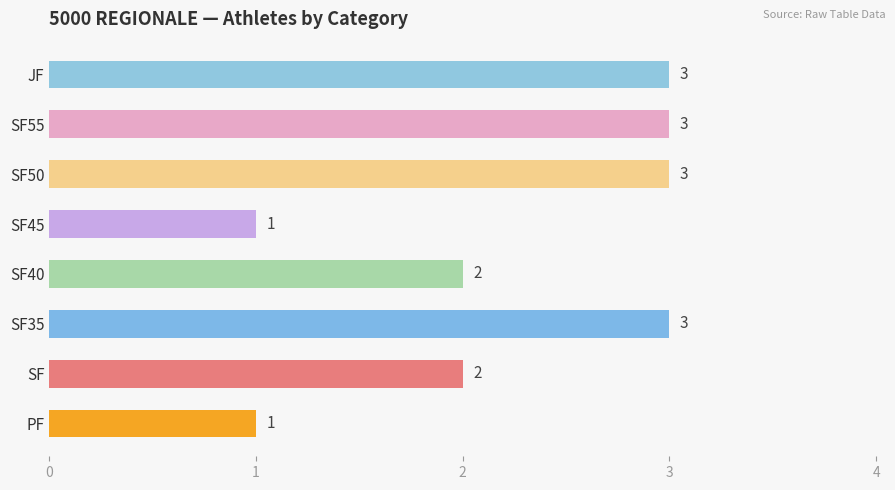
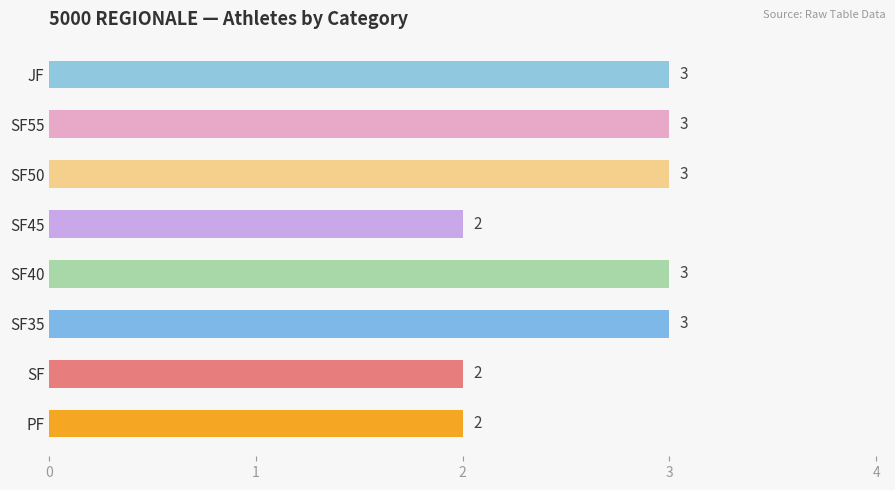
  {
    "JF": 3,
    "SF55": 3,
    "SF50": 3,
-   "SF45": 1,
-   "SF40": 2,
+   "SF45": 2,
+   "SF40": 3,
    "SF35": 3,
    "SF": 2,
-   "PF": 1
+   "PF": 2
  }
